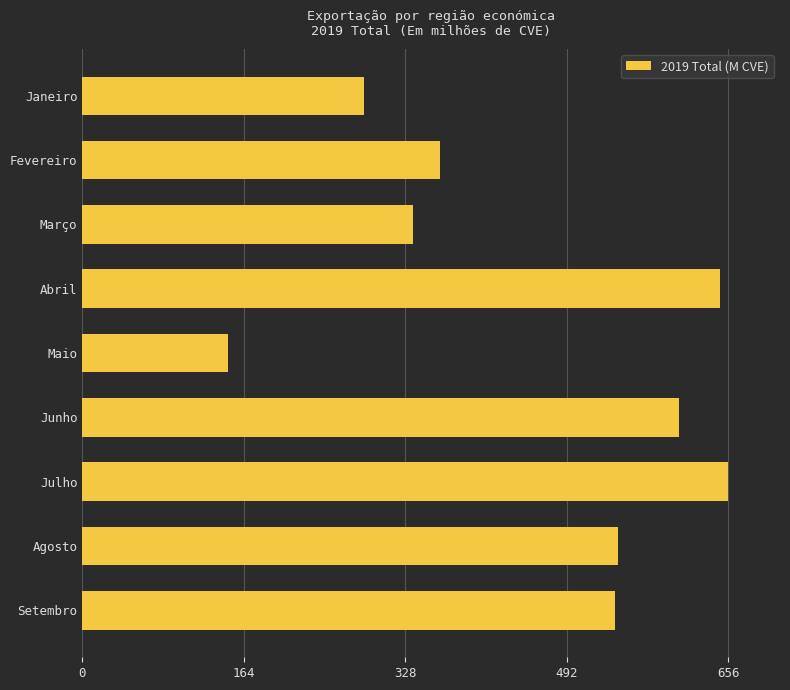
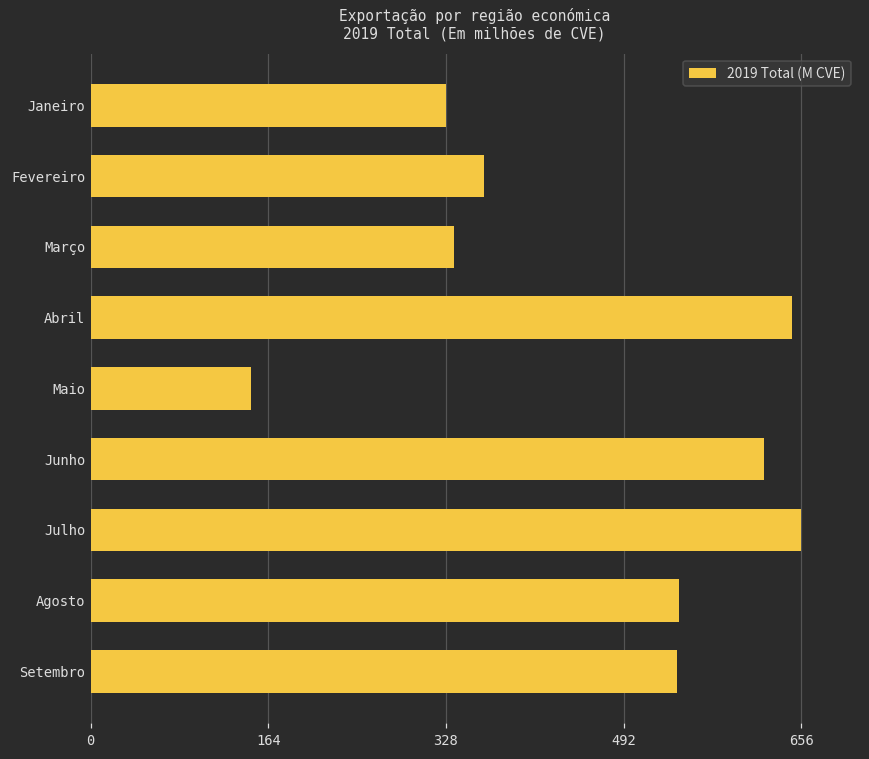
  {
-   "Janeiro": 290,
+   "Janeiro": 330,
    "Fevereiro": 360,
    "Março": 340,
    "Abril": 650,
    "Maio": 150,
-   "Junho": 610,
+   "Junho": 620,
    "Julho": 660,
    "Agosto": 540,
    "Setembro": 540
  }
